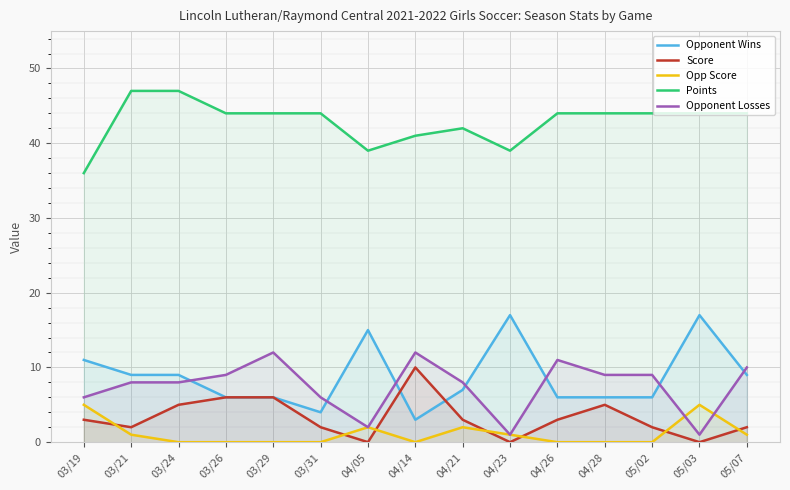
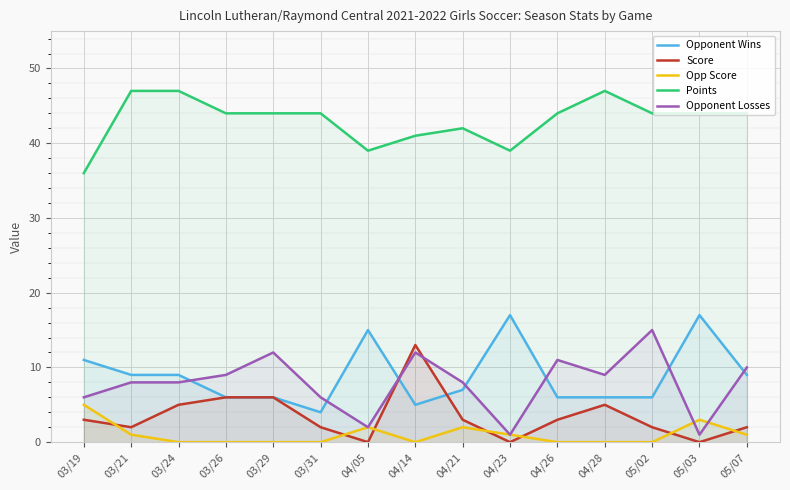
  {
    "Opponent Wins": {
      "03/19": 11,
      "03/21": 9,
      "03/24": 9,
      "03/31": 4,
      "04/05": 15,
-     "04/14": 3,
+     "04/14": 5,
      "04/21": 7,
      "04/23": 17,
      "04/26": 6,
      "04/28": 6,
      "05/02": 6,
      "05/03": 17,
      "05/07": 9
    },
    "Score": {
      "03/19": 3,
      "03/21": 2,
      "03/24": 5,
      "03/31": 2,
      "04/05": 0,
-     "04/14": 10,
+     "04/14": 13,
      "04/21": 3,
      "04/23": 0,
      "04/26": 3,
      "04/28": 5,
      "05/02": 2,
      "05/03": 0,
      "05/07": 2
    },
    "Opp Score": {
      "03/19": 5,
      "03/21": 1,
      "03/24": 0,
      "03/26": 0,
      "03/29": 0,
      "03/31": 0,
      "04/14": 0,
      "04/21": 2,
      "04/26": 0,
      "04/28": 0,
      "05/02": 0,
-     "05/03": 5,
+     "05/03": 3,
      "05/07": 1
    },
    "Points": {
      "03/19": 36,
      "03/21": 47,
      "03/24": 47,
      "03/26": 44,
      "03/29": 44,
      "03/31": 44,
      "04/05": 39,
      "04/14": 41,
      "04/21": 42,
      "04/23": 39,
      "04/26": 44,
-     "04/28": 44,
+     "04/28": 47,
      "05/02": 44
    },
    "Opponent Losses": {
      "03/19": 6,
      "03/21": 8,
      "03/24": 8,
      "03/26": 9,
      "03/29": 12,
      "03/31": 6,
      "04/14": 12,
      "04/21": 8,
      "04/26": 11,
      "04/28": 9,
-     "05/02": 9,
+     "05/02": 15,
      "05/03": 1,
      "05/07": 10
    }
  }
